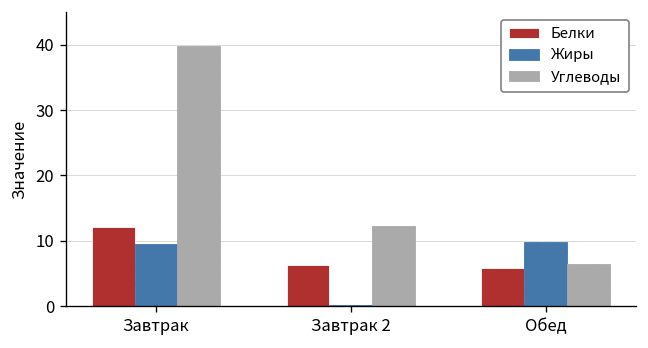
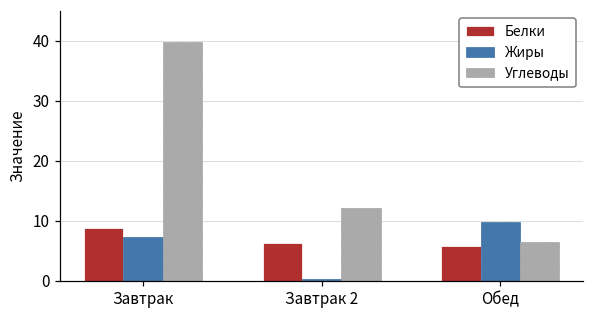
  {
    "Белки": {
-     "Завтрак": 12,
+     "Завтрак": 9,
      "Завтрак 2": 6,
      "Обед": 6
    },
    "Жиры": {
-     "Завтрак": 10,
+     "Завтрак": 7,
      "Обед": 10
    },
    "Углеводы": {
      "Завтрак": 40,
      "Завтрак 2": 12,
      "Обед": 7
    }
  }
